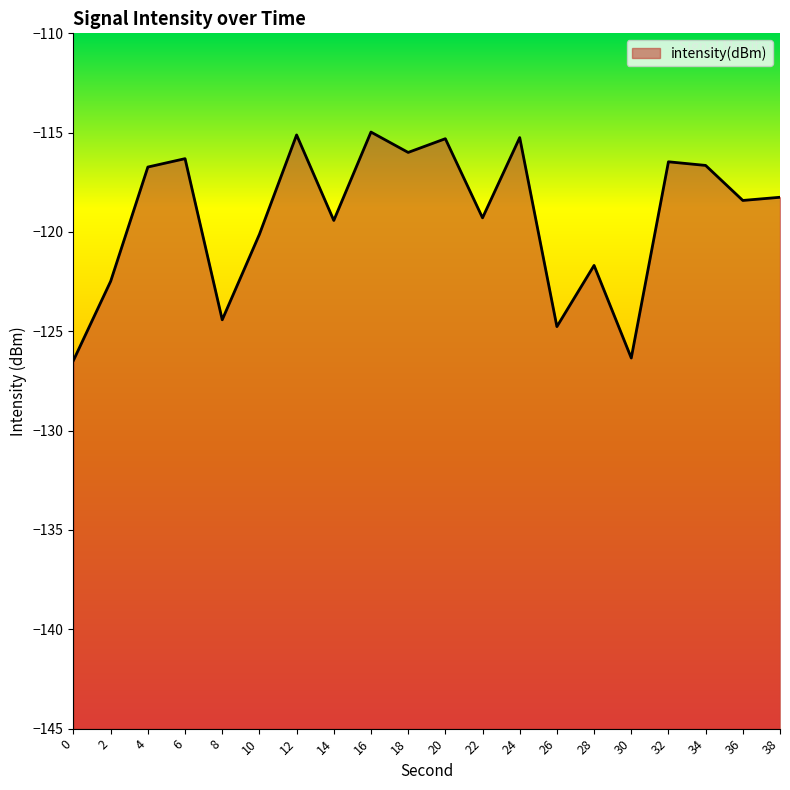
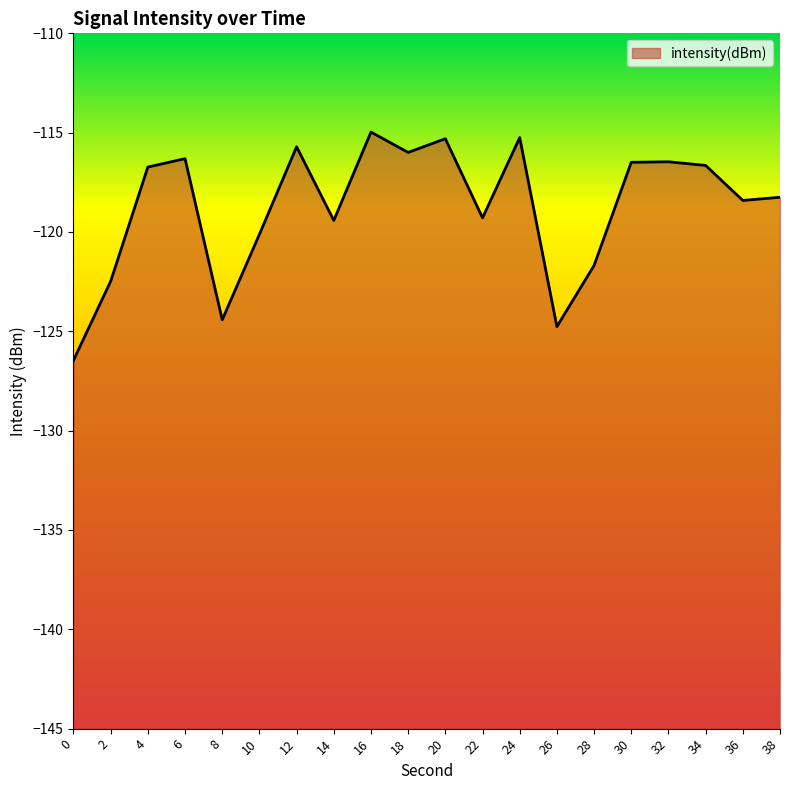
  {
    "0": -126.5,
    "2": -122.5,
    "4": -116.7,
    "6": -116.3,
    "8": -124.4,
    "10": -120.1,
-   "12": -115.1,
+   "12": -115.7,
    "14": -119.4,
    "16": -115.0,
    "18": -116.0,
    "20": -115.3,
    "22": -119.3,
    "24": -115.2,
    "26": -124.8,
    "28": -121.7,
-   "30": -126.3,
+   "30": -116.5,
    "32": -116.5,
    "34": -116.6,
    "36": -118.4,
    "38": -118.3
  }
